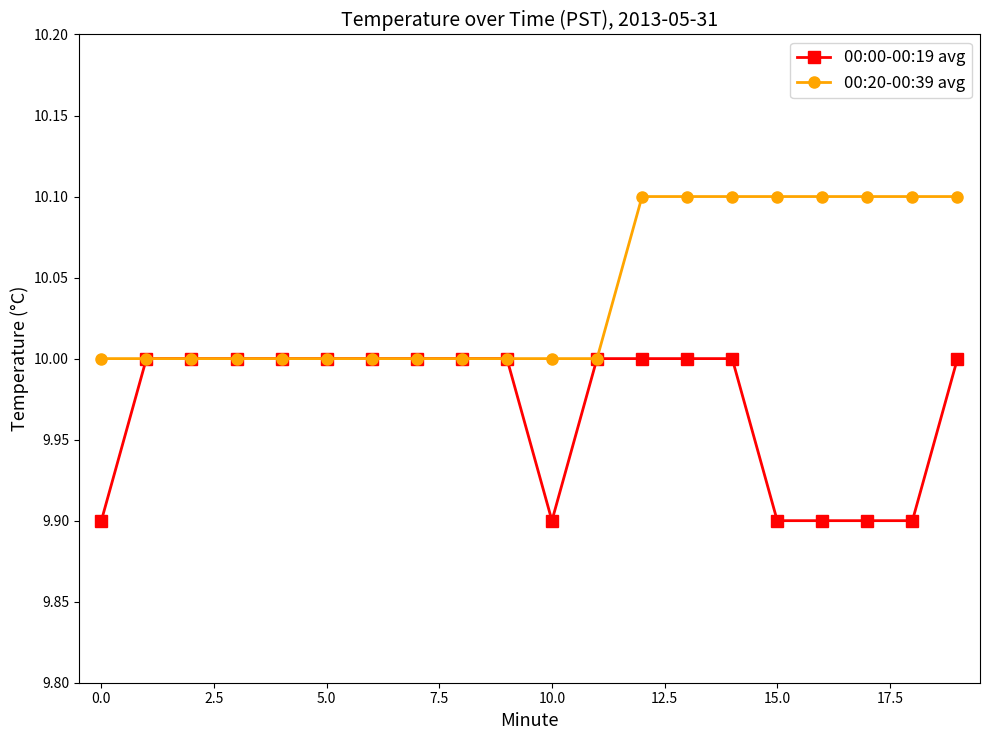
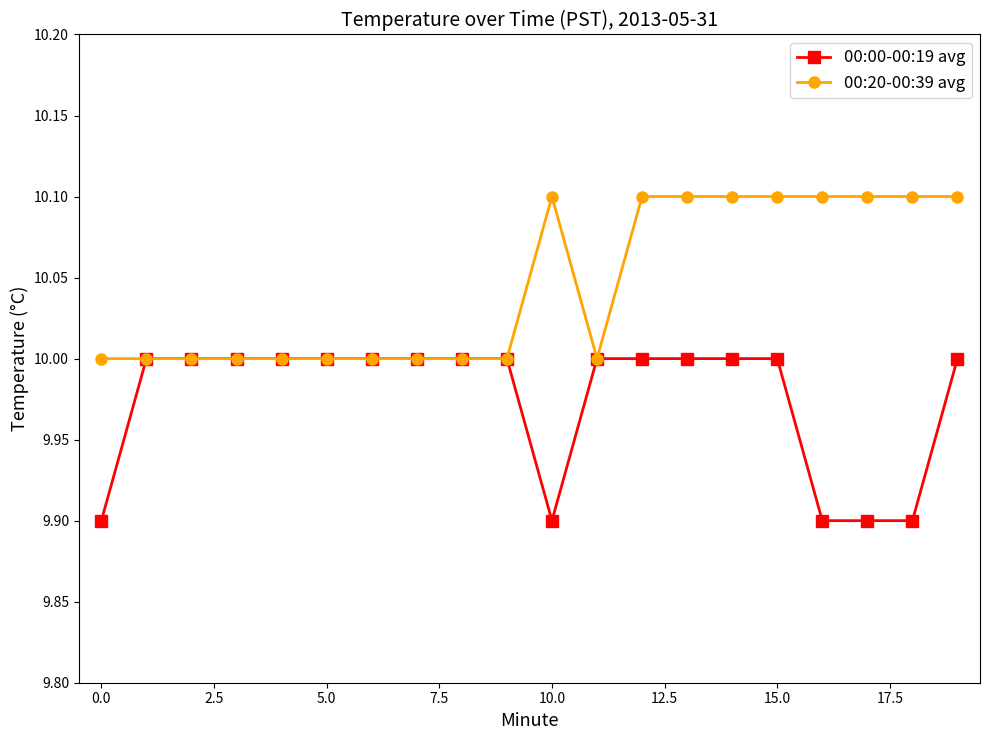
  {
    "00:00-00:19 avg": {
      "0.0": 9.9,
      "10.0": 9.9,
-     "15.0": 9.9
+     "15.0": 10.0
    },
    "00:20-00:39 avg": {
      "0.0": 10.0,
-     "10.0": 10.0,
+     "10.0": 10.1,
      "15.0": 10.1
    }
  }
